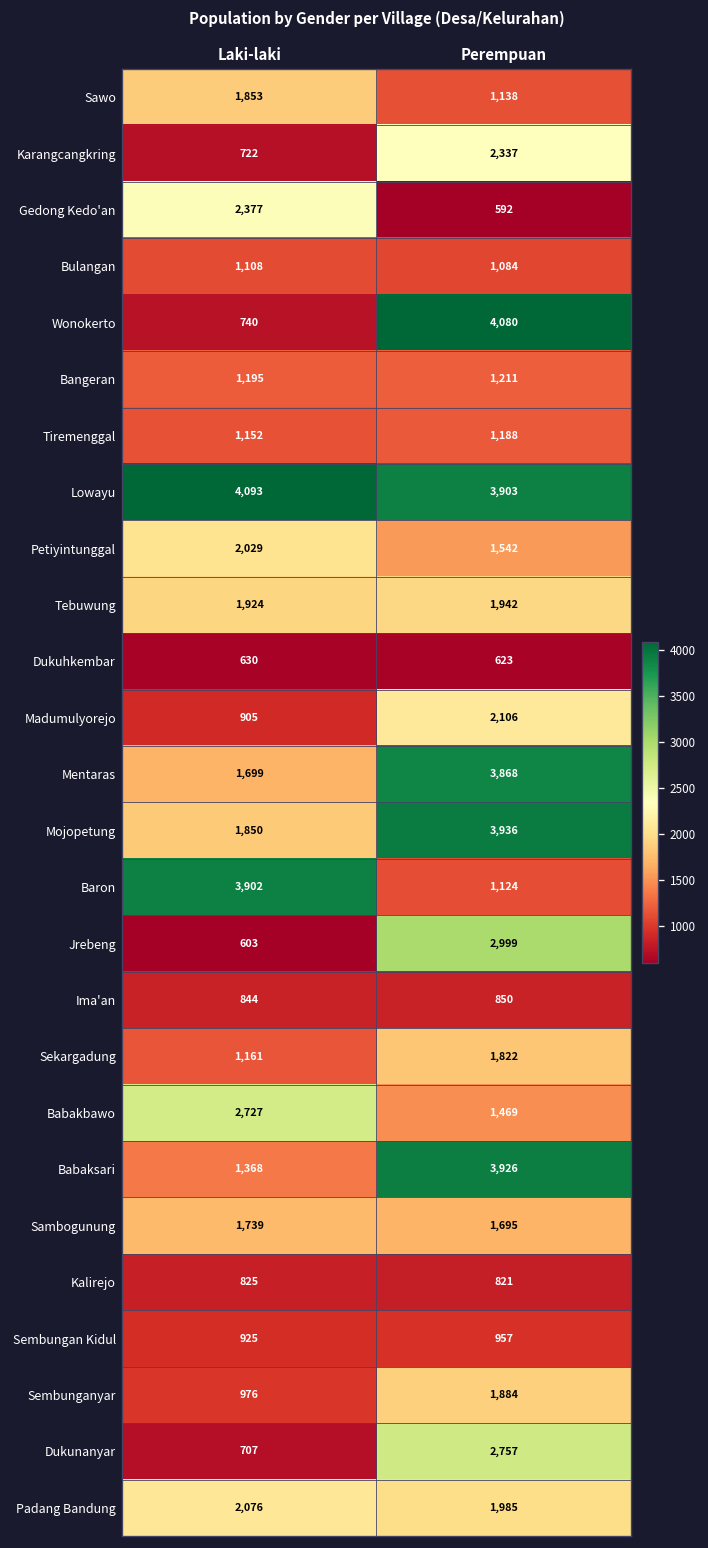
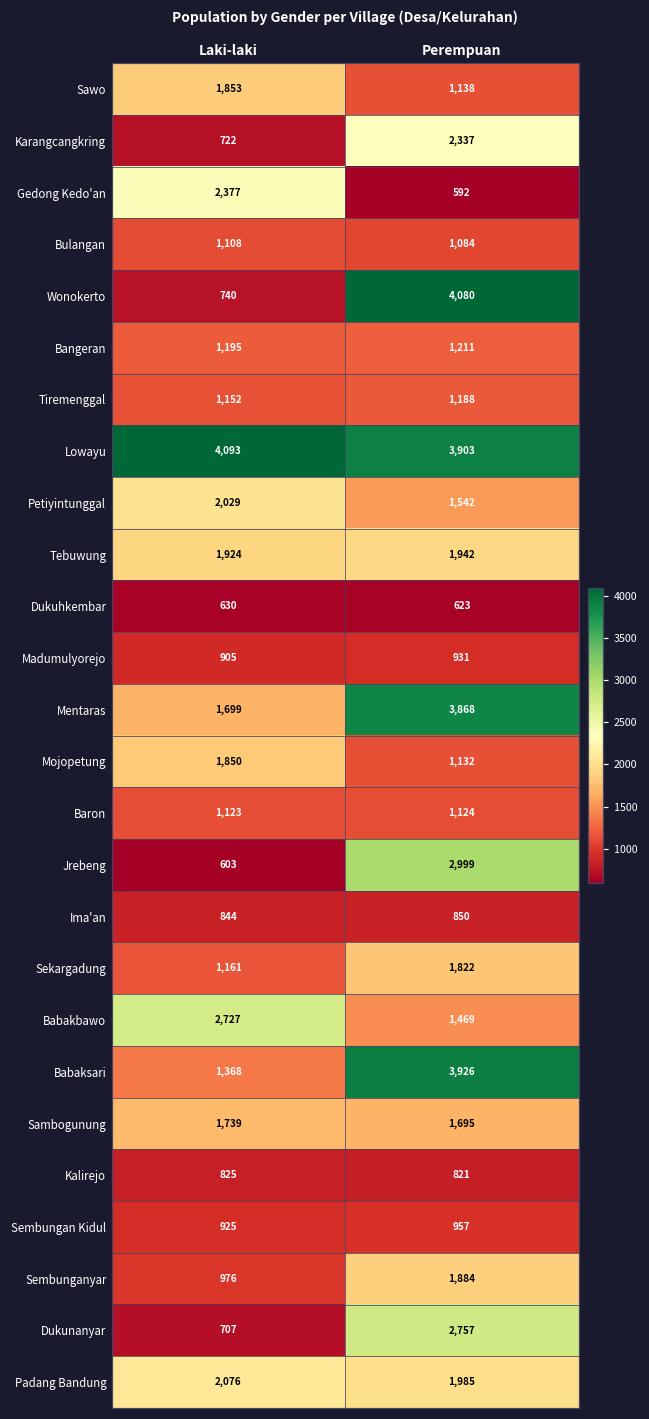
  {
    "Sawo": {
      "Laki-laki": "1,853",
      "Perempuan": "1,138"
    },
    "Karangcangkring": {
      "Laki-laki": "722",
      "Perempuan": "2,337"
    },
    "Gedong Kedo'an": {
      "Laki-laki": "2,377",
      "Perempuan": "592"
    },
    "Bulangan": {
      "Laki-laki": "1,108",
      "Perempuan": "1,084"
    },
    "Wonokerto": {
      "Laki-laki": "740",
      "Perempuan": "4,080"
    },
    "Bangeran": {
      "Laki-laki": "1,195",
      "Perempuan": "1,211"
    },
    "Tiremenggal": {
      "Laki-laki": "1,152",
      "Perempuan": "1,188"
    },
    "Lowayu": {
      "Laki-laki": "4,093",
      "Perempuan": "3,903"
    },
    "Petiyintunggal": {
      "Laki-laki": "2,029",
      "Perempuan": "1,542"
    },
    "Tebuwung": {
      "Laki-laki": "1,924",
      "Perempuan": "1,942"
    },
    "Dukuhkembar": {
      "Laki-laki": "630",
      "Perempuan": "623"
    },
    "Madumulyorejo": {
      "Laki-laki": "905",
-     "Perempuan": "2,106"
+     "Perempuan": "931"
    },
    "Mentaras": {
      "Laki-laki": "1,699",
      "Perempuan": "3,868"
    },
    "Mojopetung": {
      "Laki-laki": "1,850",
-     "Perempuan": "3,936"
+     "Perempuan": "1,132"
    },
    "Baron": {
-     "Laki-laki": "3,902",
+     "Laki-laki": "1,123",
      "Perempuan": "1,124"
    },
    "Jrebeng": {
      "Laki-laki": "603",
      "Perempuan": "2,999"
    },
    "Ima'an": {
      "Laki-laki": "844",
      "Perempuan": "850"
    },
    "Sekargadung": {
      "Laki-laki": "1,161",
      "Perempuan": "1,822"
    },
    "Babakbawo": {
      "Laki-laki": "2,727",
      "Perempuan": "1,469"
    },
    "Babaksari": {
      "Laki-laki": "1,368",
      "Perempuan": "3,926"
    },
    "Sambogunung": {
      "Laki-laki": "1,739",
      "Perempuan": "1,695"
    },
    "Kalirejo": {
      "Laki-laki": "825",
      "Perempuan": "821"
    },
    "Sembungan Kidul": {
      "Laki-laki": "925",
      "Perempuan": "957"
    },
    "Sembunganyar": {
      "Laki-laki": "976",
      "Perempuan": "1,884"
    },
    "Dukunanyar": {
      "Laki-laki": "707",
      "Perempuan": "2,757"
    },
    "Padang Bandung": {
      "Laki-laki": "2,076",
      "Perempuan": "1,985"
    }
  }
